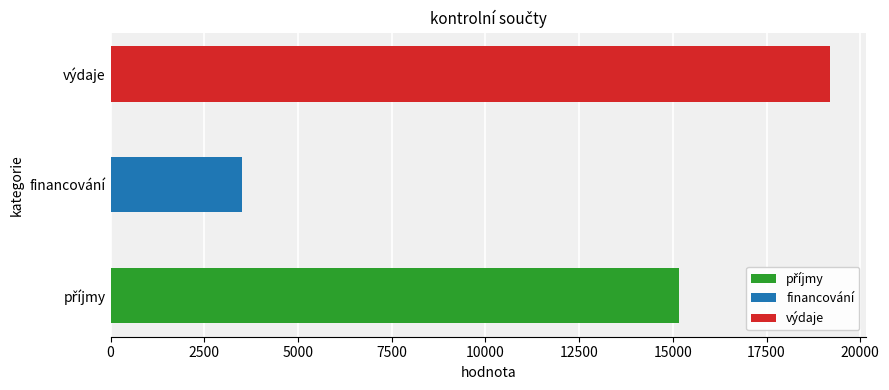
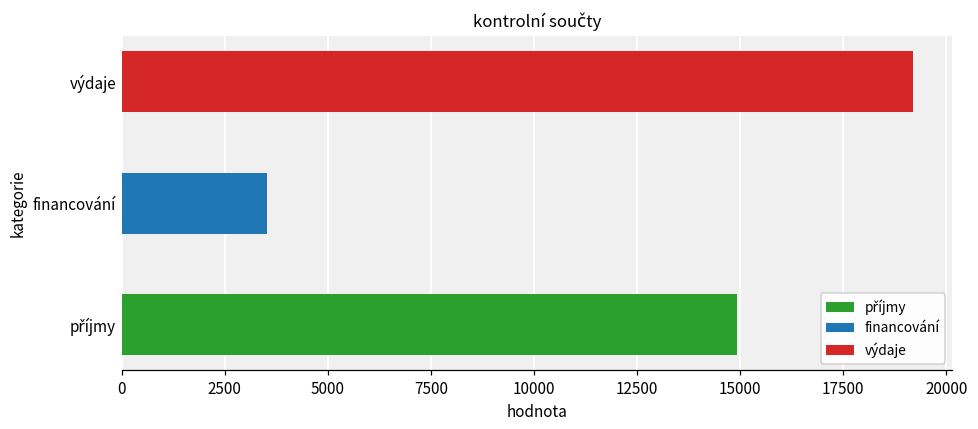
  {
    "výdaje": 19200,
    "financování": 3500,
-   "příjmy": 15200
+   "příjmy": 14900
  }
